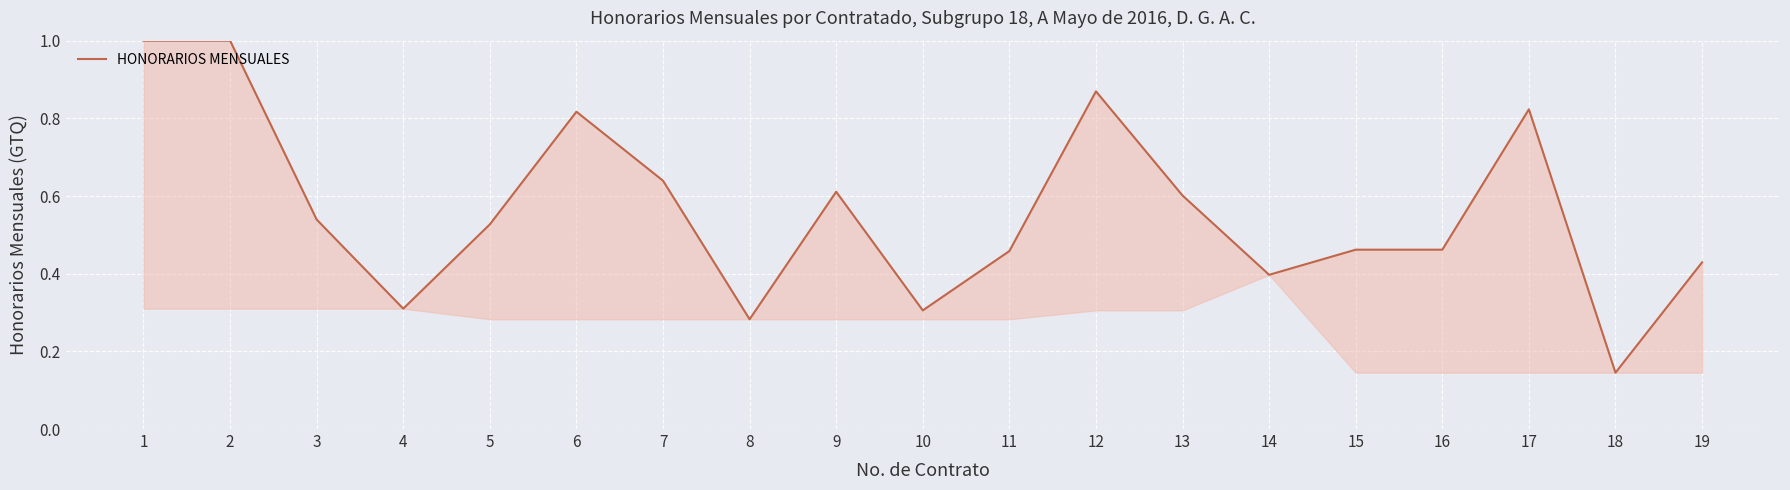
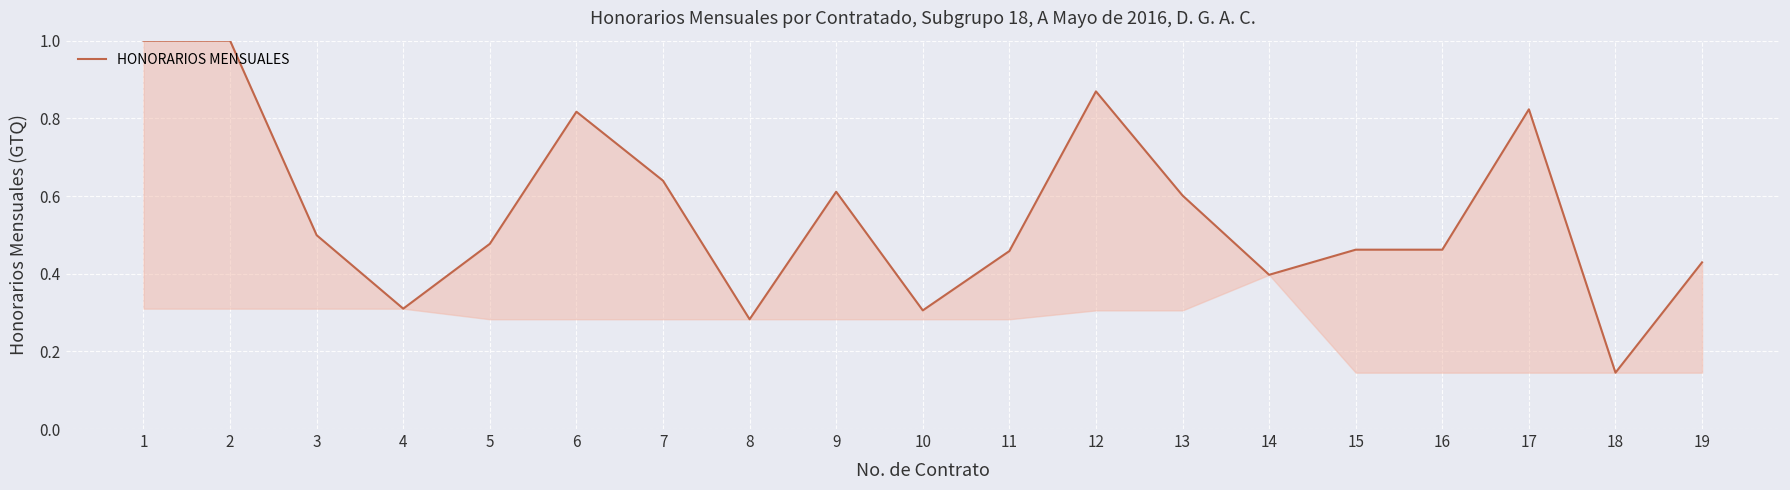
  {
    "1": 1.00,
    "2": 1.00,
-   "3": 0.54,
+   "3": 0.50,
    "4": 0.31,
-   "5": 0.53,
+   "5": 0.48,
    "6": 0.82,
    "7": 0.64,
    "8": 0.28,
    "9": 0.61,
    "10": 0.31,
    "11": 0.46,
    "12": 0.87,
    "13": 0.60,
    "14": 0.40,
    "15": 0.46,
    "16": 0.46,
    "17": 0.82,
    "18": 0.15,
    "19": 0.43
  }
